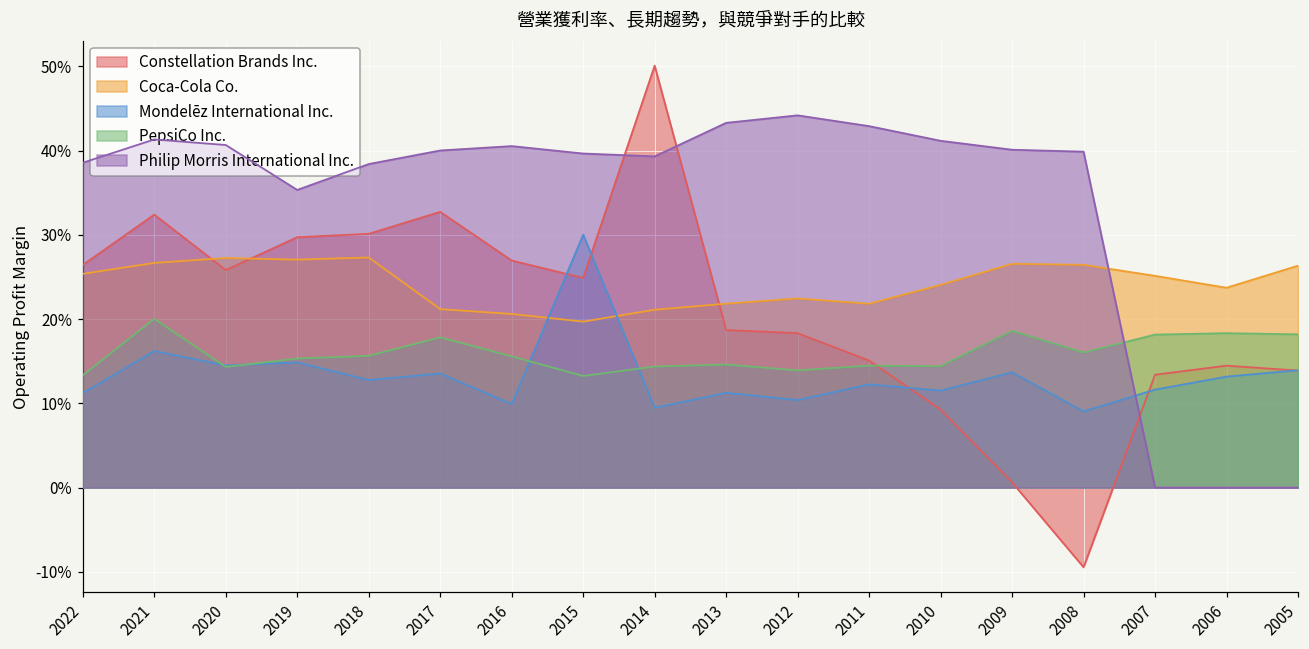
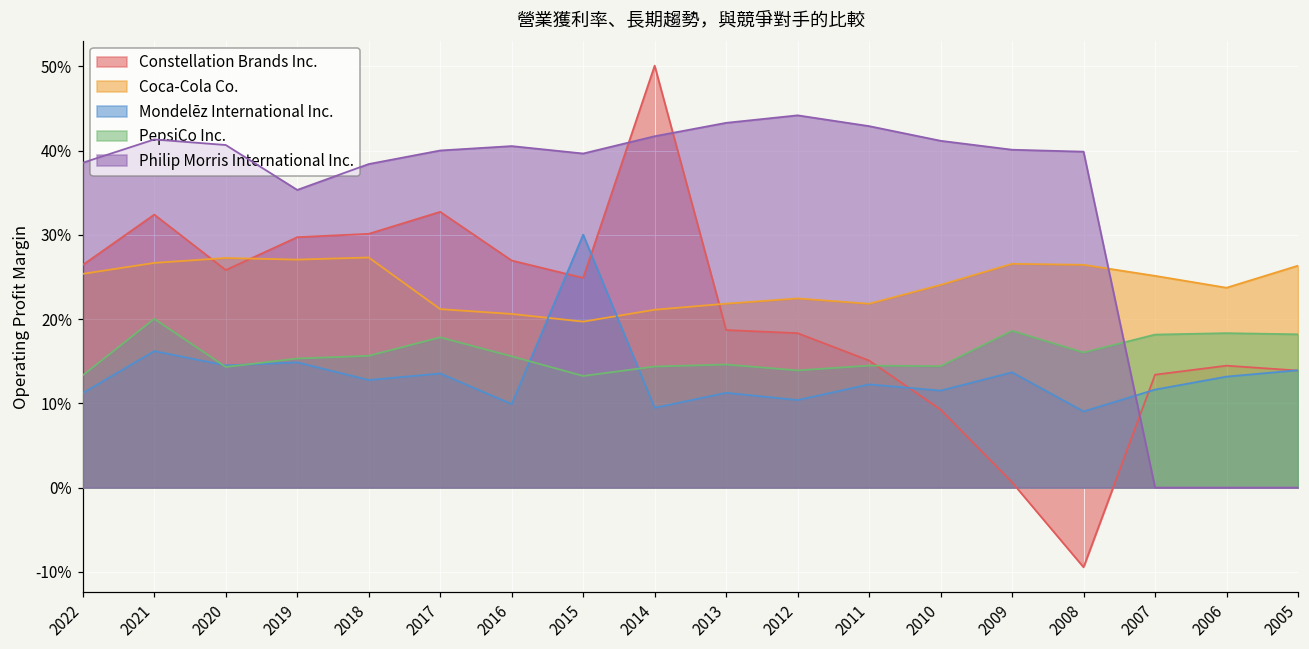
  {
    "Coca-Cola Co.": {
      "2022": "25%",
      "2021": "27%",
      "2020": "27%",
      "2019": "27%",
      "2018": "27%",
      "2017": "21%",
      "2016": "21%",
      "2015": "20%",
      "2014": "21%",
      "2013": "22%",
      "2012": "22%",
      "2011": "22%",
      "2010": "24%",
      "2009": "27%",
      "2008": "26%",
      "2007": "25%",
      "2006": "24%",
      "2005": "26%"
    },
    "Mondelēz International Inc.": {
      "2022": "11%",
      "2021": "16%",
      "2019": "15%",
      "2018": "13%",
      "2017": "14%",
      "2016": "10%",
      "2015": "30%",
      "2014": "9%",
      "2013": "11%",
      "2012": "10%",
      "2011": "12%",
      "2010": "12%",
      "2009": "14%",
      "2008": "9%",
      "2007": "12%",
      "2006": "13%"
    },
    "PepsiCo Inc.": {
      "2022": "13%",
      "2021": "20%",
      "2019": "15%",
      "2018": "16%",
      "2017": "18%",
      "2016": "16%",
      "2015": "13%",
      "2014": "14%",
      "2013": "15%",
      "2012": "14%",
      "2011": "14%",
      "2010": "14%",
      "2009": "19%",
      "2008": "16%",
      "2007": "18%",
      "2006": "18%",
      "2005": "18%"
    },
    "Philip Morris International Inc.": {
      "2022": "39%",
      "2019": "35%",
      "2018": "38%",
      "2017": "40%",
      "2016": "41%",
      "2015": "40%",
-     "2014": "39%",
+     "2014": "42%",
      "2013": "43%",
      "2012": "44%",
      "2011": "43%",
      "2010": "41%",
      "2009": "40%",
      "2008": "40%",
      "2007": "0%",
      "2006": "0%",
      "2005": "0%"
    }
  }
